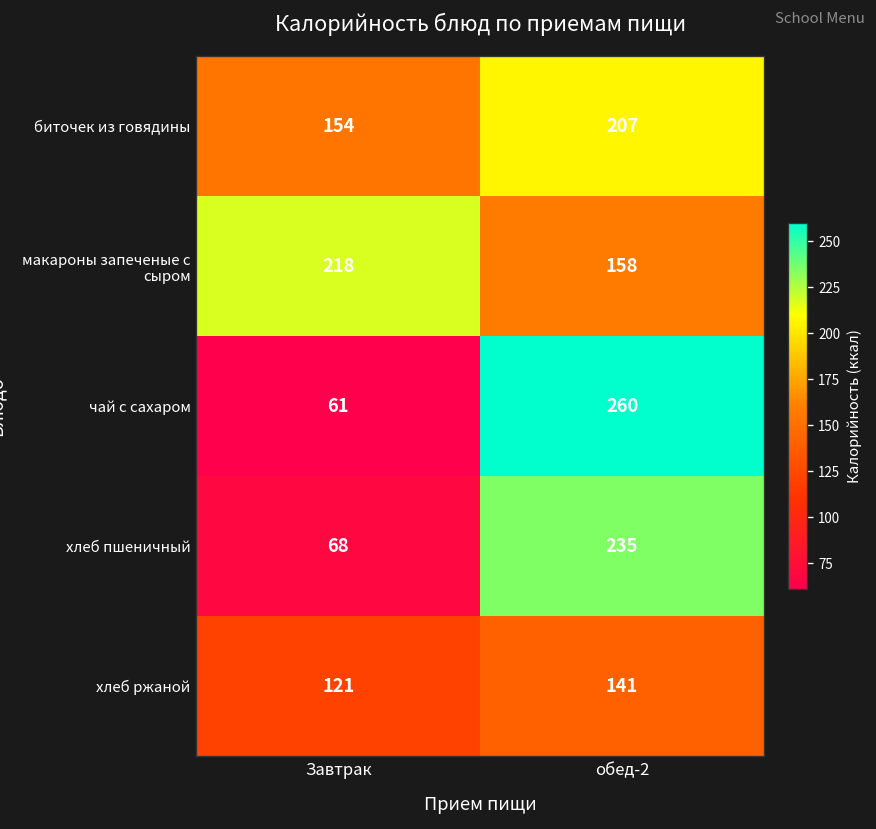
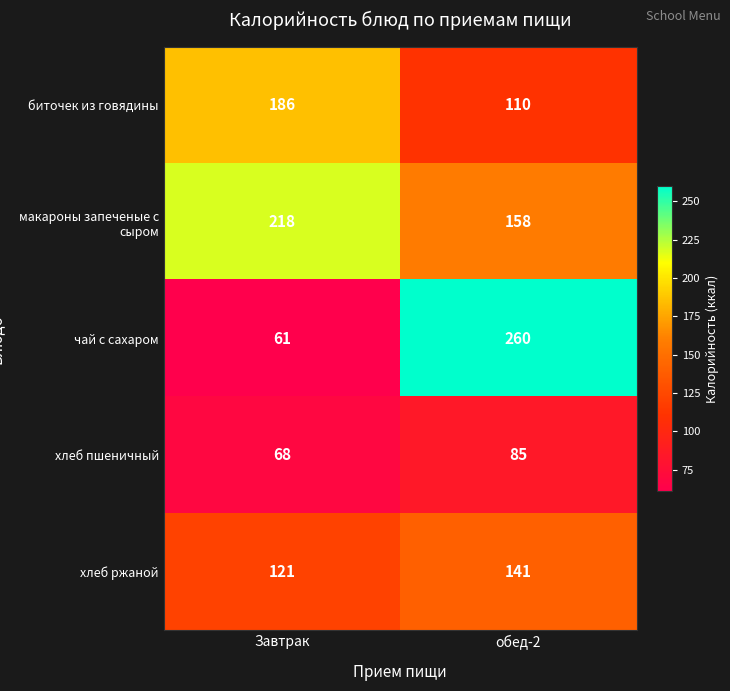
  {
    "биточек из говядины": {
-     "Завтрак": 154,
-     "обед-2": 207
+     "Завтрак": 186,
+     "обед-2": 110
    },
    "макароны запеченые с сыром": {
      "Завтрак": 218,
      "обед-2": 158
    },
    "чай с сахаром": {
      "Завтрак": 61,
      "обед-2": 260
    },
    "хлеб пшеничный": {
      "Завтрак": 68,
-     "обед-2": 235
+     "обед-2": 85
    },
    "хлеб ржаной": {
      "Завтрак": 121,
      "обед-2": 141
    }
  }
